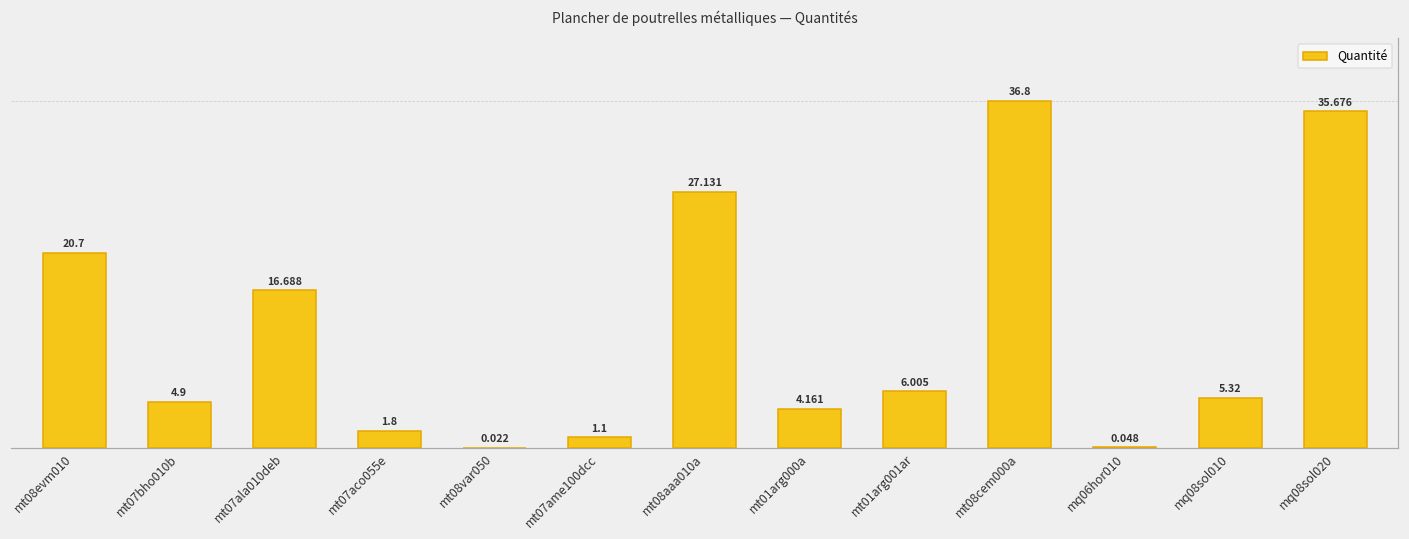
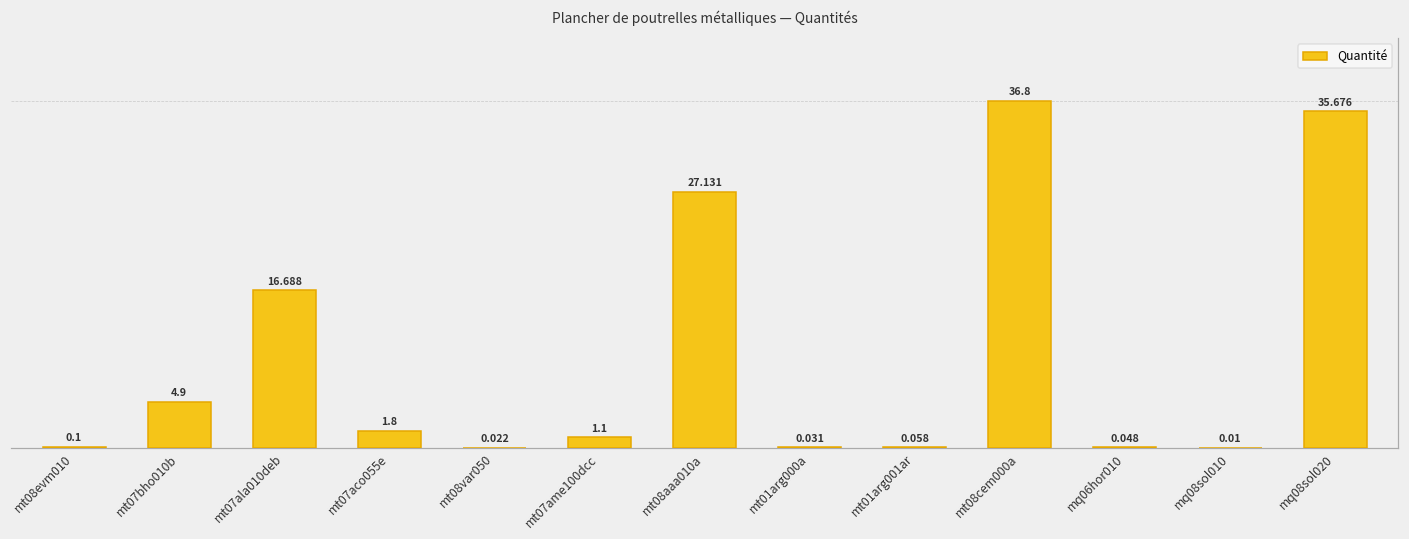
  {
-   "mt08evm010": 20.7,
+   "mt08evm010": 0.1,
    "mt07bho010b": 4.9,
    "mt07ala010deb": 16.688,
    "mt07aco055e": 1.8,
    "mt08var050": 0.022,
    "mt07ame100dcc": 1.1,
    "mt08aaa010a": 27.131,
-   "mt01arg000a": 4.161,
-   "mt01arg001ar": 6.005,
+   "mt01arg000a": 0.031,
+   "mt01arg001ar": 0.058,
    "mt08cem000a": 36.8,
    "mq06hor010": 0.048,
-   "mq08sol010": 5.32,
+   "mq08sol010": 0.01,
    "mq08sol020": 35.676
  }
